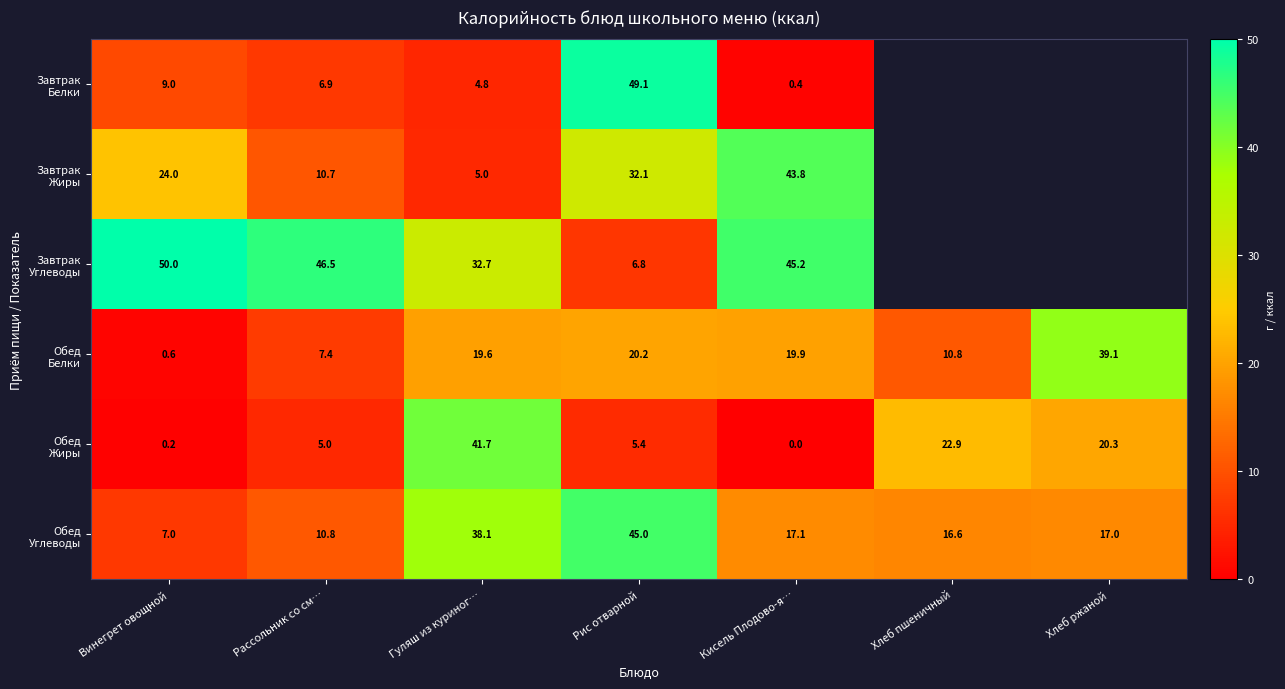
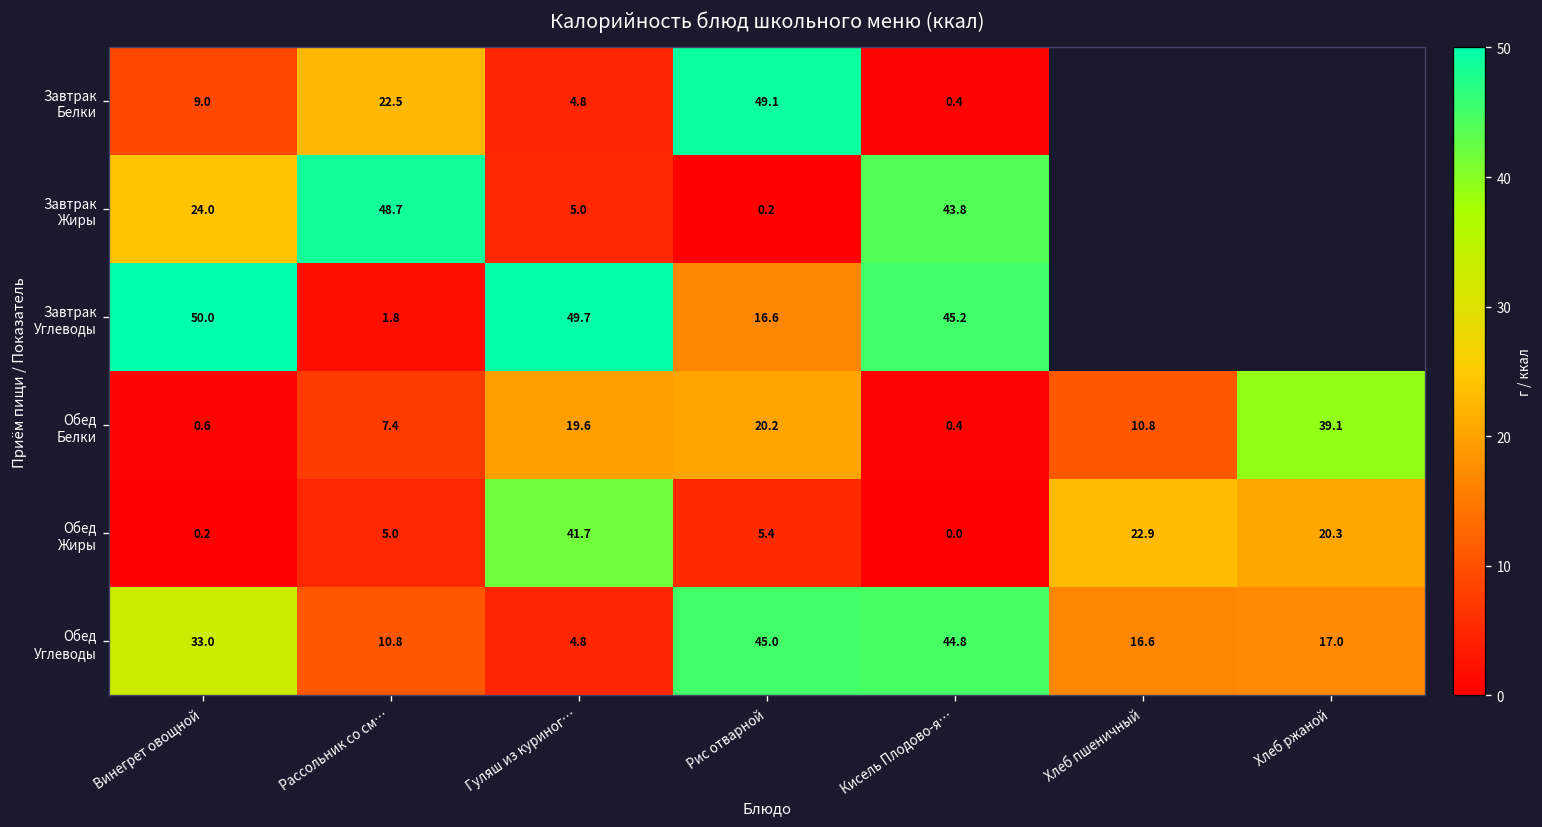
  {
    "Завтрак Белки": {
      "Винегрет овощной": 9.0,
-     "Рассольник со см…": 6.9,
+     "Рассольник со см…": 22.5,
      "Гуляш из куриног…": 4.8,
      "Рис отварной": 49.1,
      "Кисель Плодово-я…": 0.4
    },
    "Завтрак Жиры": {
      "Винегрет овощной": 24.0,
-     "Рассольник со см…": 10.7,
+     "Рассольник со см…": 48.7,
      "Гуляш из куриног…": 5.0,
-     "Рис отварной": 32.1,
+     "Рис отварной": 0.2,
      "Кисель Плодово-я…": 43.8
    },
    "Завтрак Углеводы": {
      "Винегрет овощной": 50.0,
-     "Рассольник со см…": 46.5,
-     "Гуляш из куриног…": 32.7,
-     "Рис отварной": 6.8,
+     "Рассольник со см…": 1.8,
+     "Гуляш из куриног…": 49.7,
+     "Рис отварной": 16.6,
      "Кисель Плодово-я…": 45.2
    },
    "Обед Белки": {
      "Винегрет овощной": 0.6,
      "Рассольник со см…": 7.4,
      "Гуляш из куриног…": 19.6,
      "Рис отварной": 20.2,
-     "Кисель Плодово-я…": 19.9,
+     "Кисель Плодово-я…": 0.4,
      "Хлеб пшеничный": 10.8,
      "Хлеб ржаной": 39.1
    },
    "Обед Жиры": {
      "Винегрет овощной": 0.2,
      "Рассольник со см…": 5.0,
      "Гуляш из куриног…": 41.7,
      "Рис отварной": 5.4,
      "Кисель Плодово-я…": 0.0,
      "Хлеб пшеничный": 22.9,
      "Хлеб ржаной": 20.3
    },
    "Обед Углеводы": {
-     "Винегрет овощной": 7.0,
+     "Винегрет овощной": 33.0,
      "Рассольник со см…": 10.8,
-     "Гуляш из куриног…": 38.1,
+     "Гуляш из куриног…": 4.8,
      "Рис отварной": 45.0,
-     "Кисель Плодово-я…": 17.1,
+     "Кисель Плодово-я…": 44.8,
      "Хлеб пшеничный": 16.6,
      "Хлеб ржаной": 17.0
    }
  }
